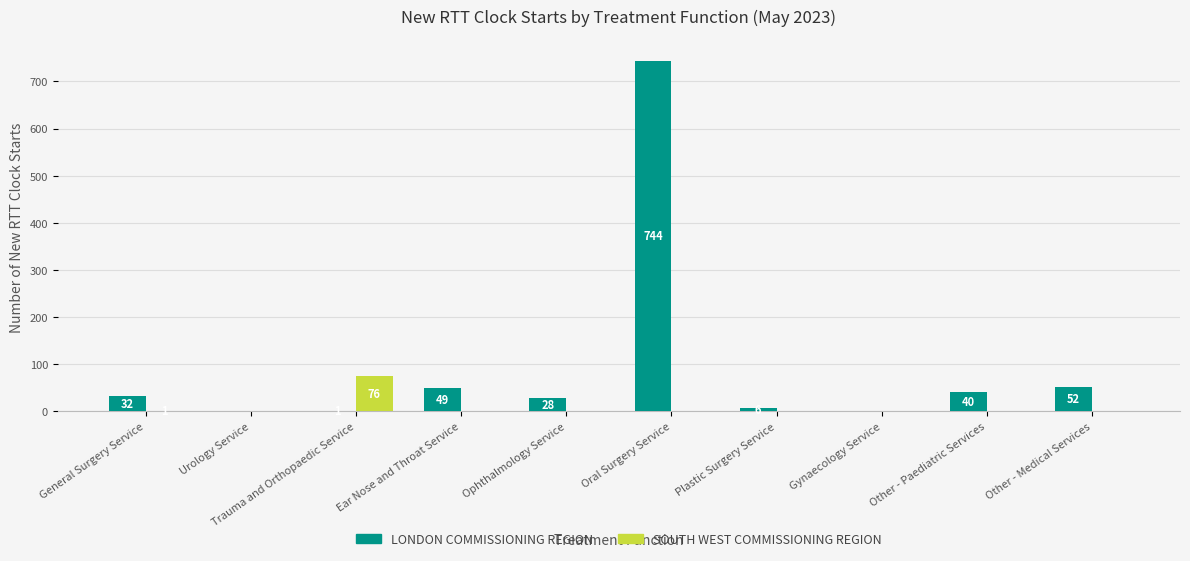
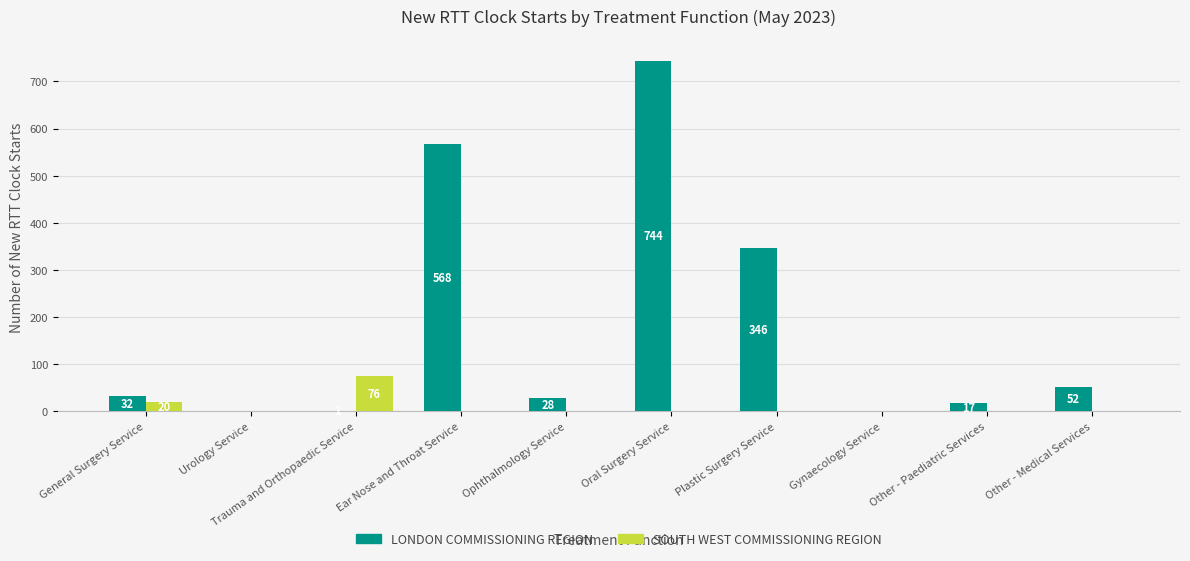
  {
    "LONDON COMMISSIONING REGION": {
      "General Surgery Service": 32,
-     "Ear Nose and Throat Service": 49,
+     "Ear Nose and Throat Service": 568,
      "Ophthalmology Service": 28,
      "Oral Surgery Service": 744,
-     "Plastic Surgery Service": 10,
-     "Other - Paediatric Services": 40,
+     "Plastic Surgery Service": 350,
+     "Other - Paediatric Services": 17,
      "Other - Medical Services": 52
    },
    "SOUTH WEST COMMISSIONING REGION": {
-     "General Surgery Service": 0,
+     "General Surgery Service": 20,
      "Urology Service": 0,
      "Ear Nose and Throat Service": 0,
      "Ophthalmology Service": 0,
      "Oral Surgery Service": 0,
      "Plastic Surgery Service": 0,
      "Gynaecology Service": 0,
      "Other - Paediatric Services": 0,
      "Other - Medical Services": 0
    }
  }
